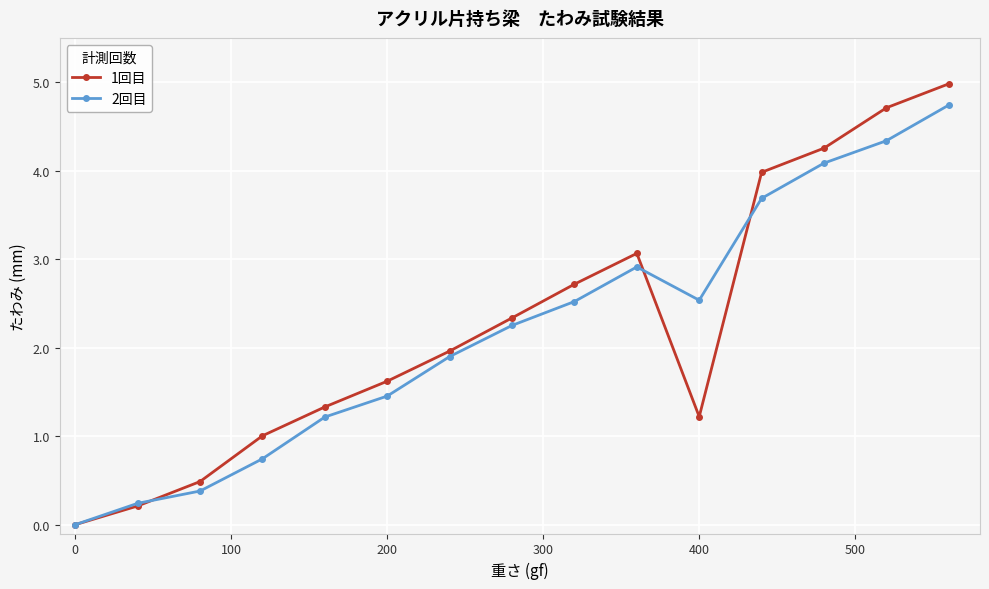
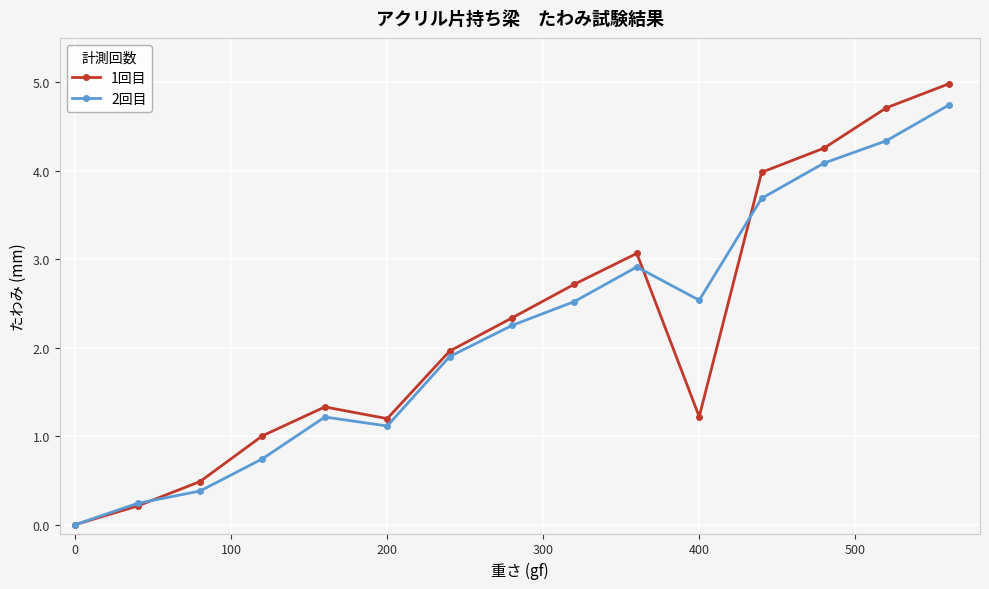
  {
    "1回目": {
-     "200": 1.6,
+     "200": 1.2,
      "400": 1.2
    },
    "2回目": {
-     "200": 1.5,
+     "200": 1.1,
      "400": 2.5
    }
  }
